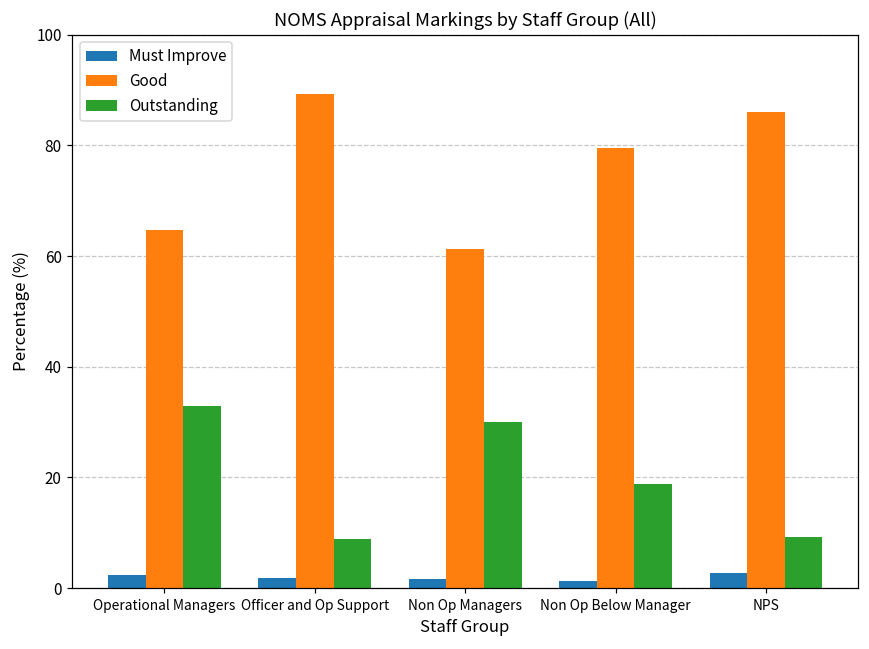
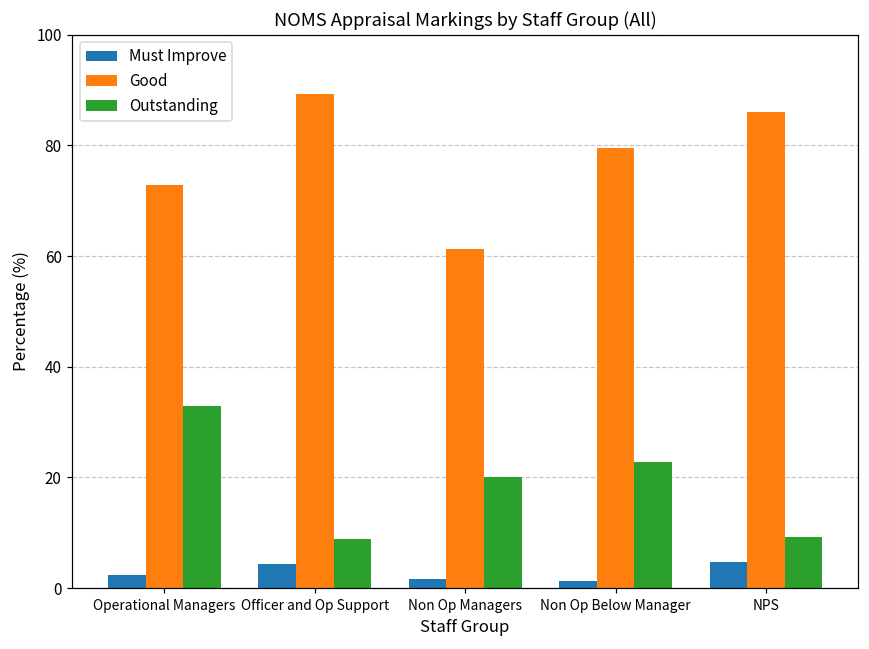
  {
    "Must Improve": {
      "Operational Managers": 2,
-     "Officer and Op Support": 2,
+     "Officer and Op Support": 4,
      "Non Op Managers": 2,
      "Non Op Below Manager": 1,
-     "NPS": 3
+     "NPS": 5
    },
    "Good": {
-     "Operational Managers": 65,
+     "Operational Managers": 73,
      "Officer and Op Support": 89,
      "Non Op Managers": 61,
      "Non Op Below Manager": 80,
      "NPS": 86
    },
    "Outstanding": {
      "Operational Managers": 33,
      "Officer and Op Support": 9,
-     "Non Op Managers": 30,
-     "Non Op Below Manager": 19,
+     "Non Op Managers": 20,
+     "Non Op Below Manager": 23,
      "NPS": 9
    }
  }
